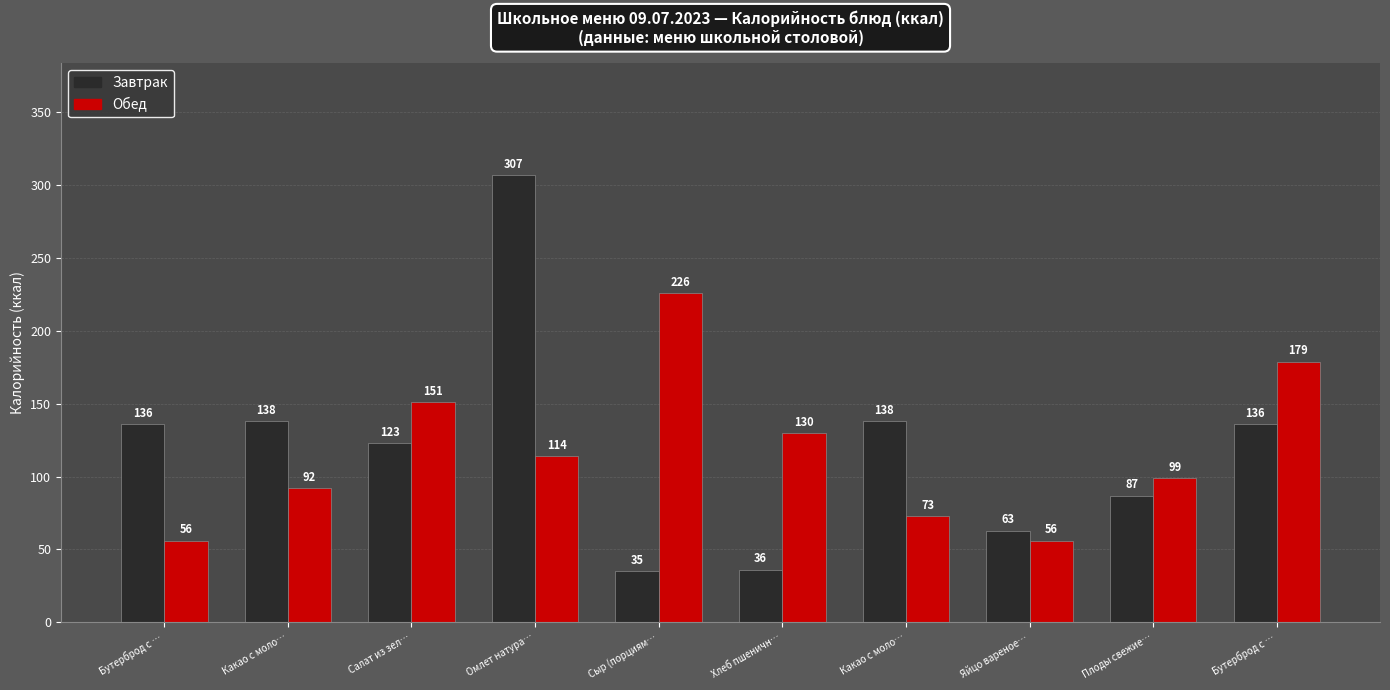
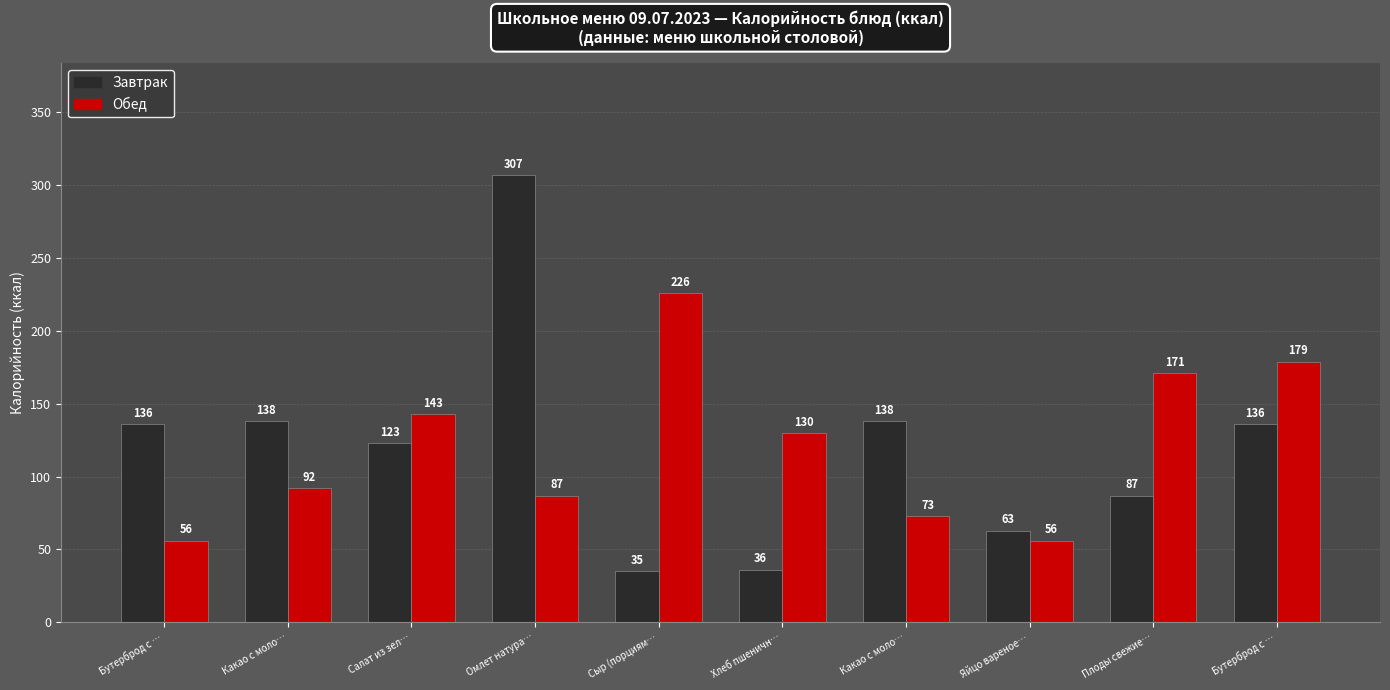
  {
    "Завтрак": {
      "Салат из зел…": 123,
      "Омлет натура…": 307,
      "Сыр (порциям…": 35,
      "Хлеб пшеничн…": 36,
      "Яйцо вареное…": 63,
      "Плоды свежие…": 87
    },
    "Обед": {
-     "Салат из зел…": 151,
-     "Омлет натура…": 114,
+     "Салат из зел…": 143,
+     "Омлет натура…": 87,
      "Сыр (порциям…": 226,
      "Хлеб пшеничн…": 130,
      "Яйцо вареное…": 56,
-     "Плоды свежие…": 99
+     "Плоды свежие…": 171
    }
  }
